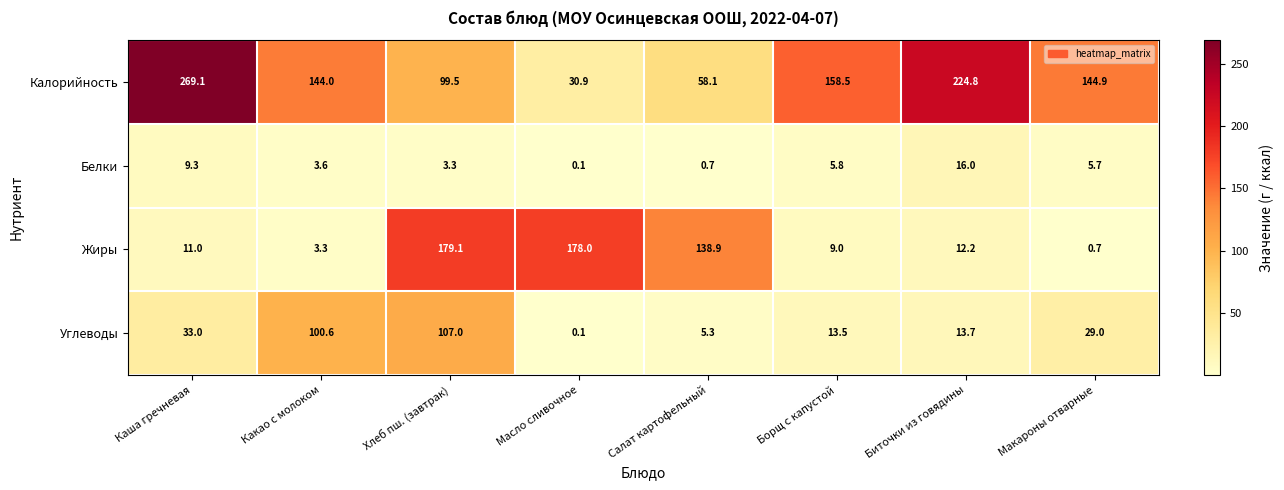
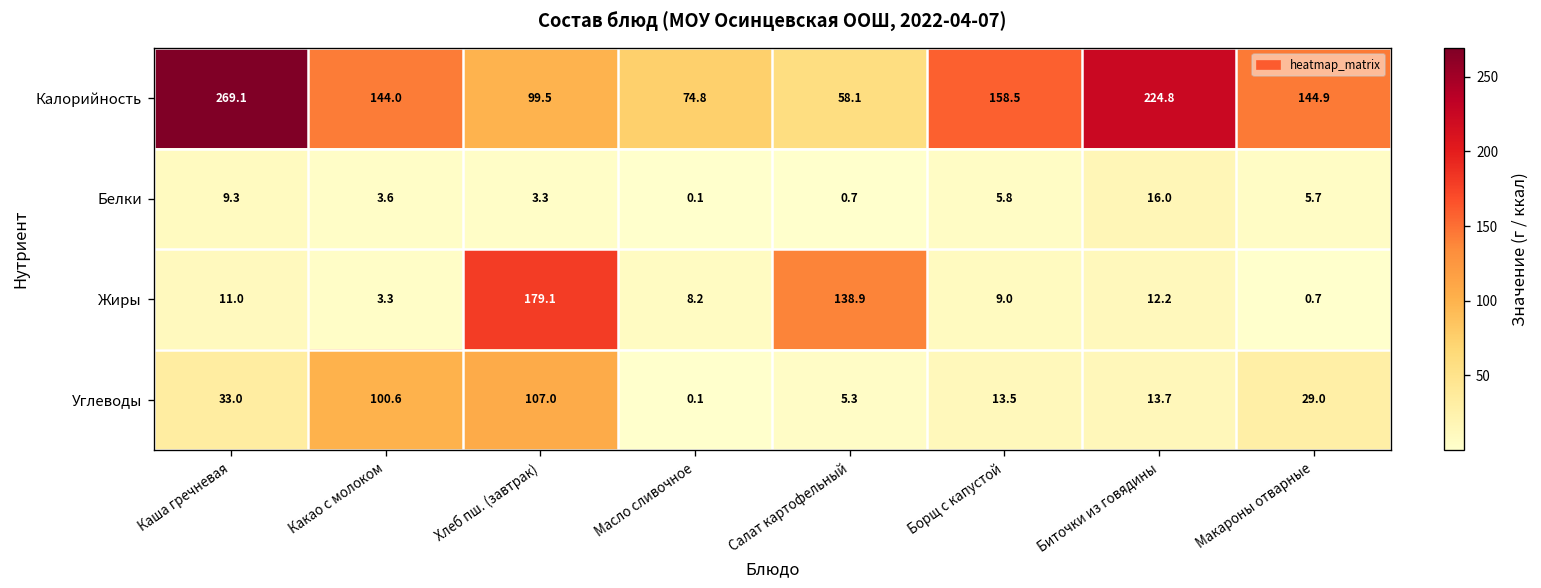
  {
    "Калорийность": {
      "Каша гречневая": 269.1,
      "Какао с молоком": 144.0,
      "Хлеб пш. (завтрак)": 99.5,
-     "Масло сливочное": 30.9,
+     "Масло сливочное": 74.8,
      "Салат картофельный": 58.1,
      "Борщ с капустой": 158.5,
      "Биточки из говядины": 224.8,
      "Макароны отварные": 144.9
    },
    "Белки": {
      "Каша гречневая": 9.3,
      "Какао с молоком": 3.6,
      "Хлеб пш. (завтрак)": 3.3,
      "Масло сливочное": 0.1,
      "Салат картофельный": 0.7,
      "Борщ с капустой": 5.8,
      "Биточки из говядины": 16.0,
      "Макароны отварные": 5.7
    },
    "Жиры": {
      "Каша гречневая": 11.0,
      "Какао с молоком": 3.3,
      "Хлеб пш. (завтрак)": 179.1,
-     "Масло сливочное": 178.0,
+     "Масло сливочное": 8.2,
      "Салат картофельный": 138.9,
      "Борщ с капустой": 9.0,
      "Биточки из говядины": 12.2,
      "Макароны отварные": 0.7
    },
    "Углеводы": {
      "Каша гречневая": 33.0,
      "Какао с молоком": 100.6,
      "Хлеб пш. (завтрак)": 107.0,
      "Масло сливочное": 0.1,
      "Салат картофельный": 5.3,
      "Борщ с капустой": 13.5,
      "Биточки из говядины": 13.7,
      "Макароны отварные": 29.0
    }
  }
